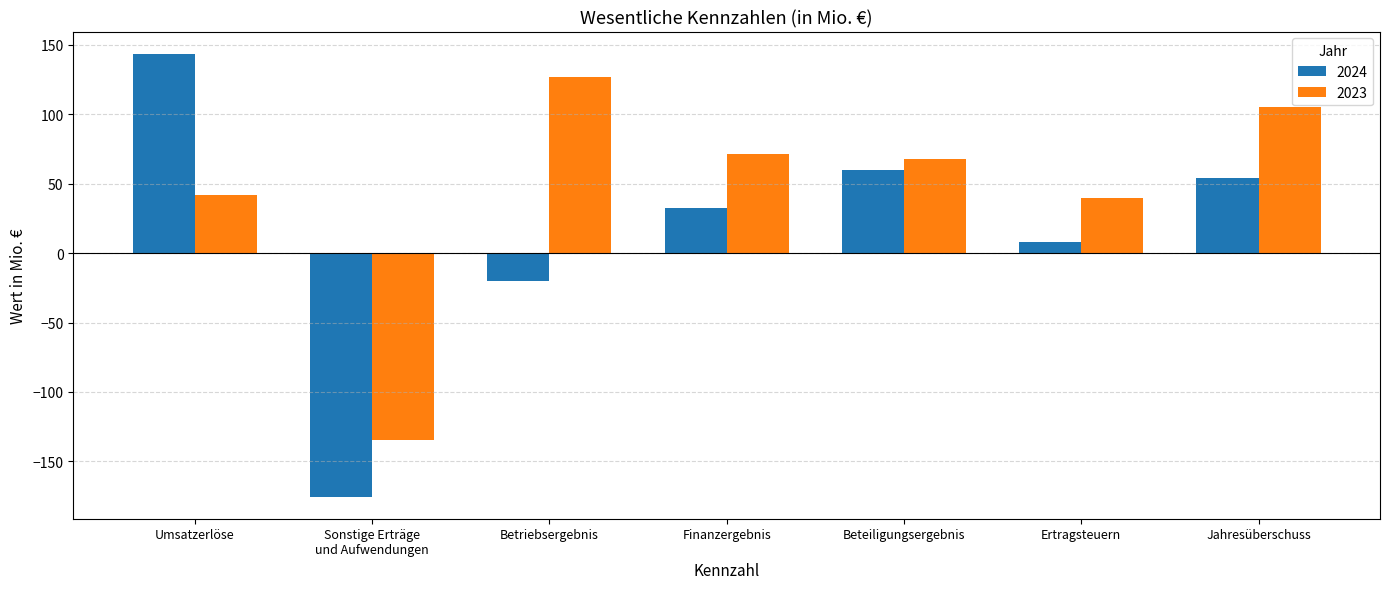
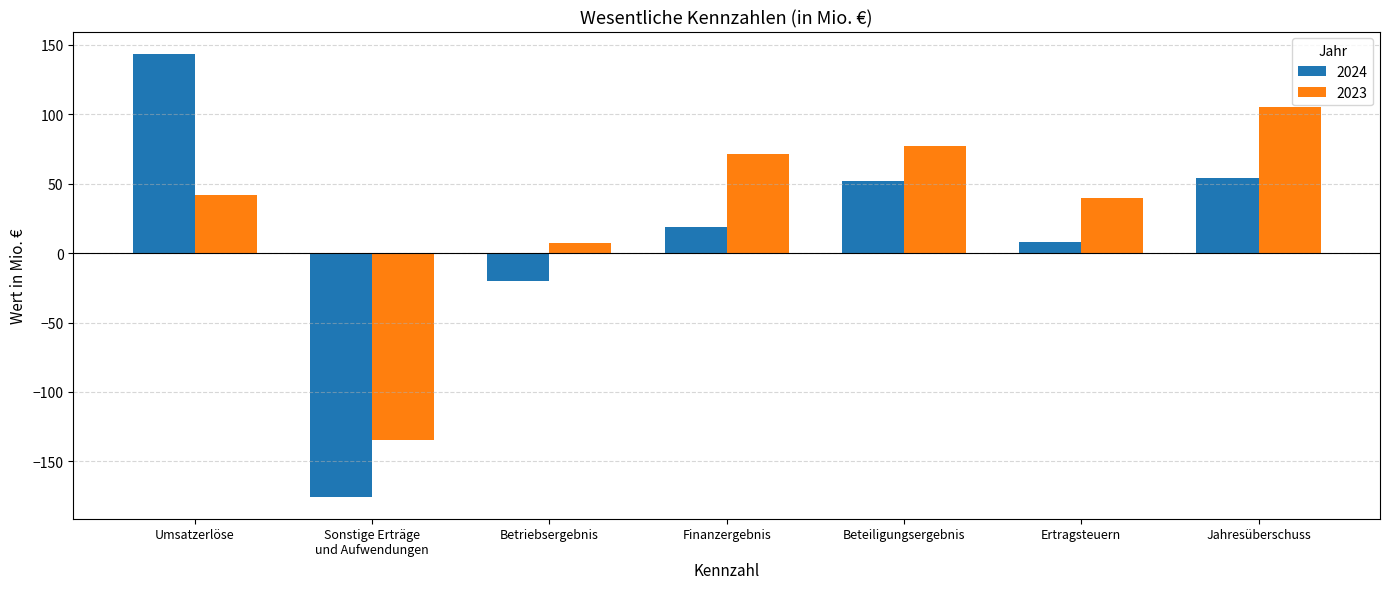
  {
    "2024": {
      "Umsatzerlöse": 144,
      "Sonstige Erträge und Aufwendungen": -175,
      "Betriebsergebnis": -20,
-     "Finanzergebnis": 33,
-     "Beteiligungsergebnis": 60,
+     "Finanzergebnis": 19,
+     "Beteiligungsergebnis": 52,
      "Ertragsteuern": 8,
      "Jahresüberschuss": 54
    },
    "2023": {
      "Umsatzerlöse": 42,
      "Sonstige Erträge und Aufwendungen": -134,
-     "Betriebsergebnis": 127,
+     "Betriebsergebnis": 7,
      "Finanzergebnis": 71,
-     "Beteiligungsergebnis": 68,
+     "Beteiligungsergebnis": 77,
      "Ertragsteuern": 40,
      "Jahresüberschuss": 105
    }
  }
